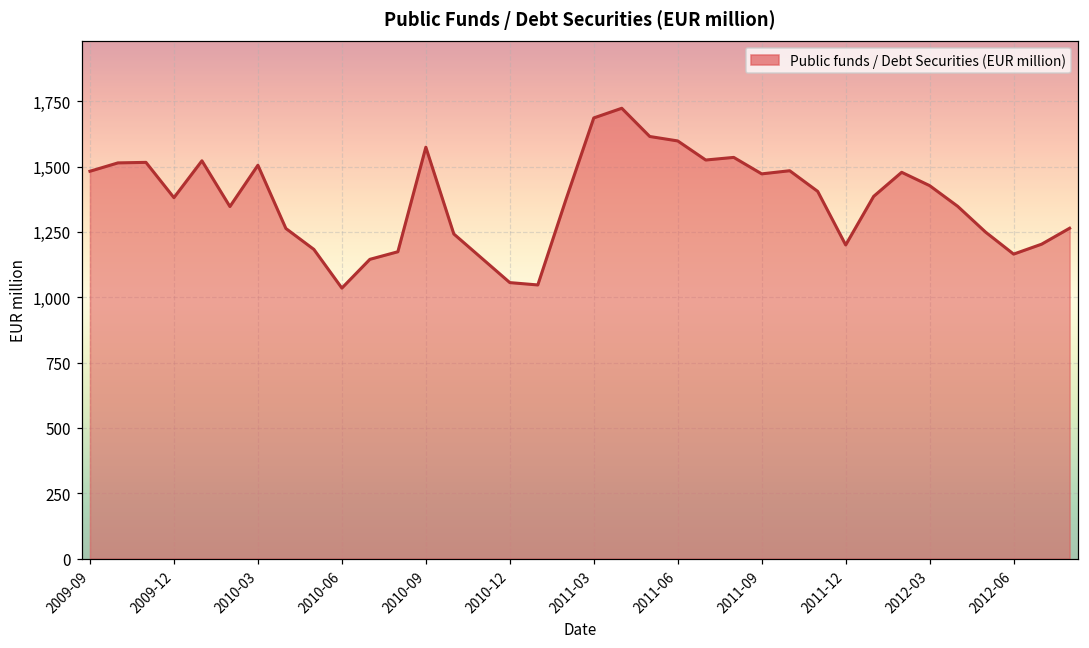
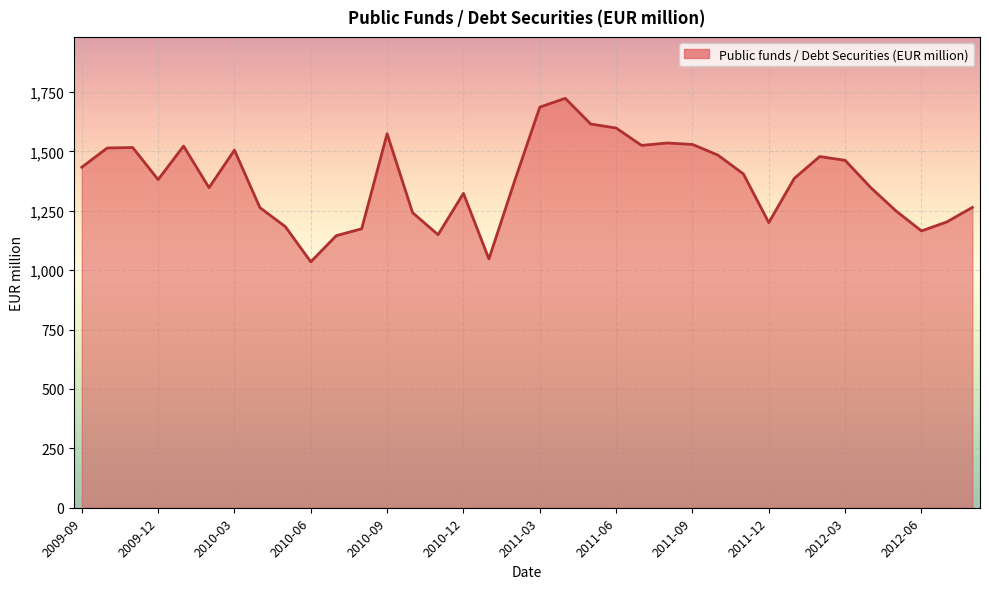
  {
-   "2009-09": "1,480",
+   "2009-09": "1,430",
    "2009-12": "1,380",
    "2010-03": "1,510",
    "2010-06": "1,040",
    "2010-09": "1,570",
-   "2010-12": "1,060",
+   "2010-12": "1,320",
    "2011-03": "1,690",
    "2011-06": "1,600",
-   "2011-09": "1,470",
+   "2011-09": "1,530",
    "2011-12": "1,200",
-   "2012-03": "1,430",
+   "2012-03": "1,460",
    "2012-06": "1,170"
  }
